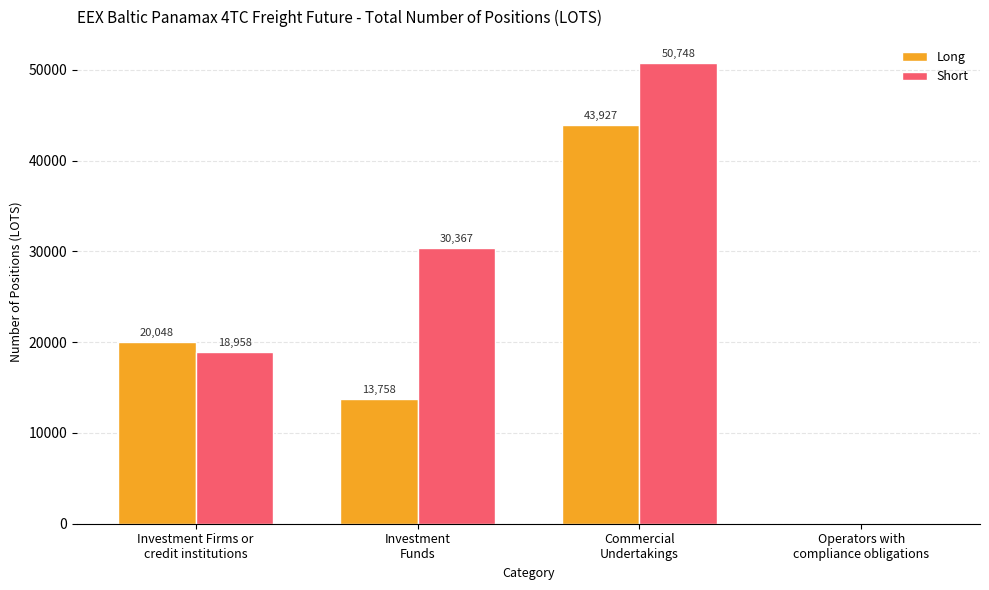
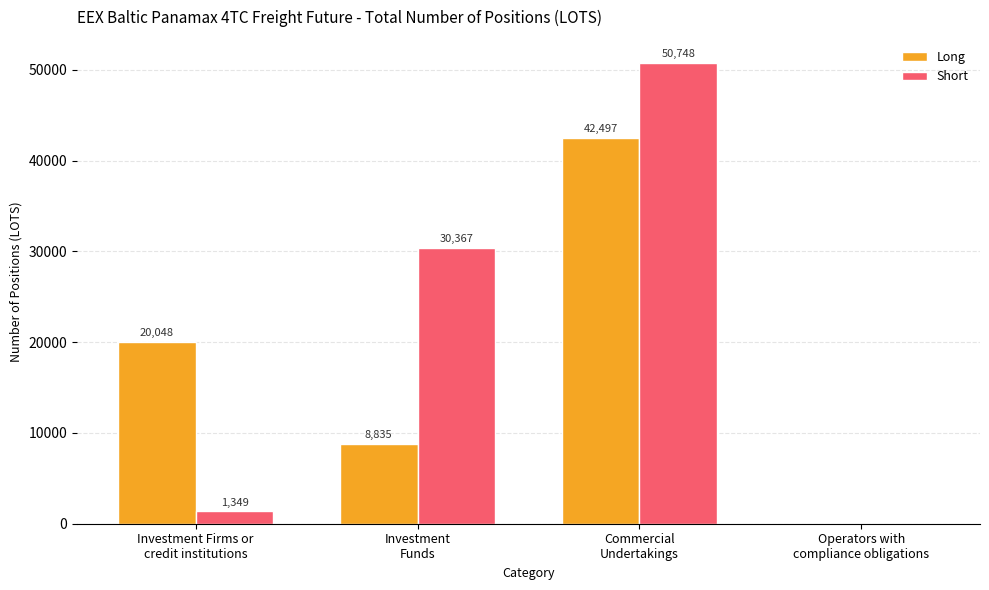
  {
    "Long": {
      "Investment Firms or credit institutions": "20,048",
-     "Investment Funds": "13,758",
-     "Commercial Undertakings": "43,927"
+     "Investment Funds": "8,835",
+     "Commercial Undertakings": "42,497"
    },
    "Short": {
-     "Investment Firms or credit institutions": "18,958",
+     "Investment Firms or credit institutions": "1,349",
      "Investment Funds": "30,367",
      "Commercial Undertakings": "50,748"
    }
  }
